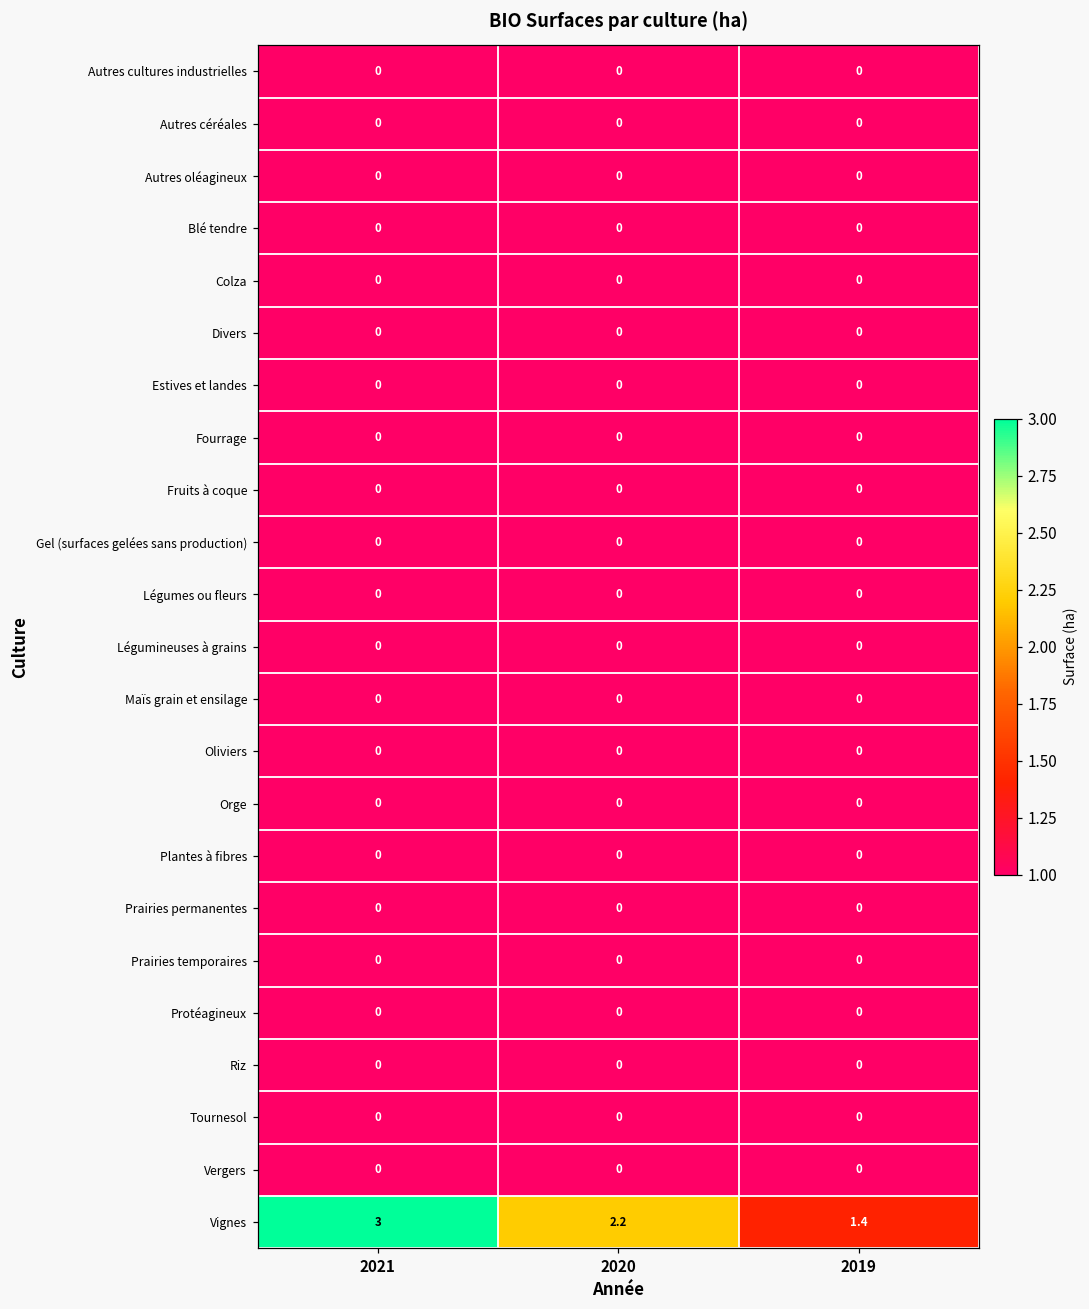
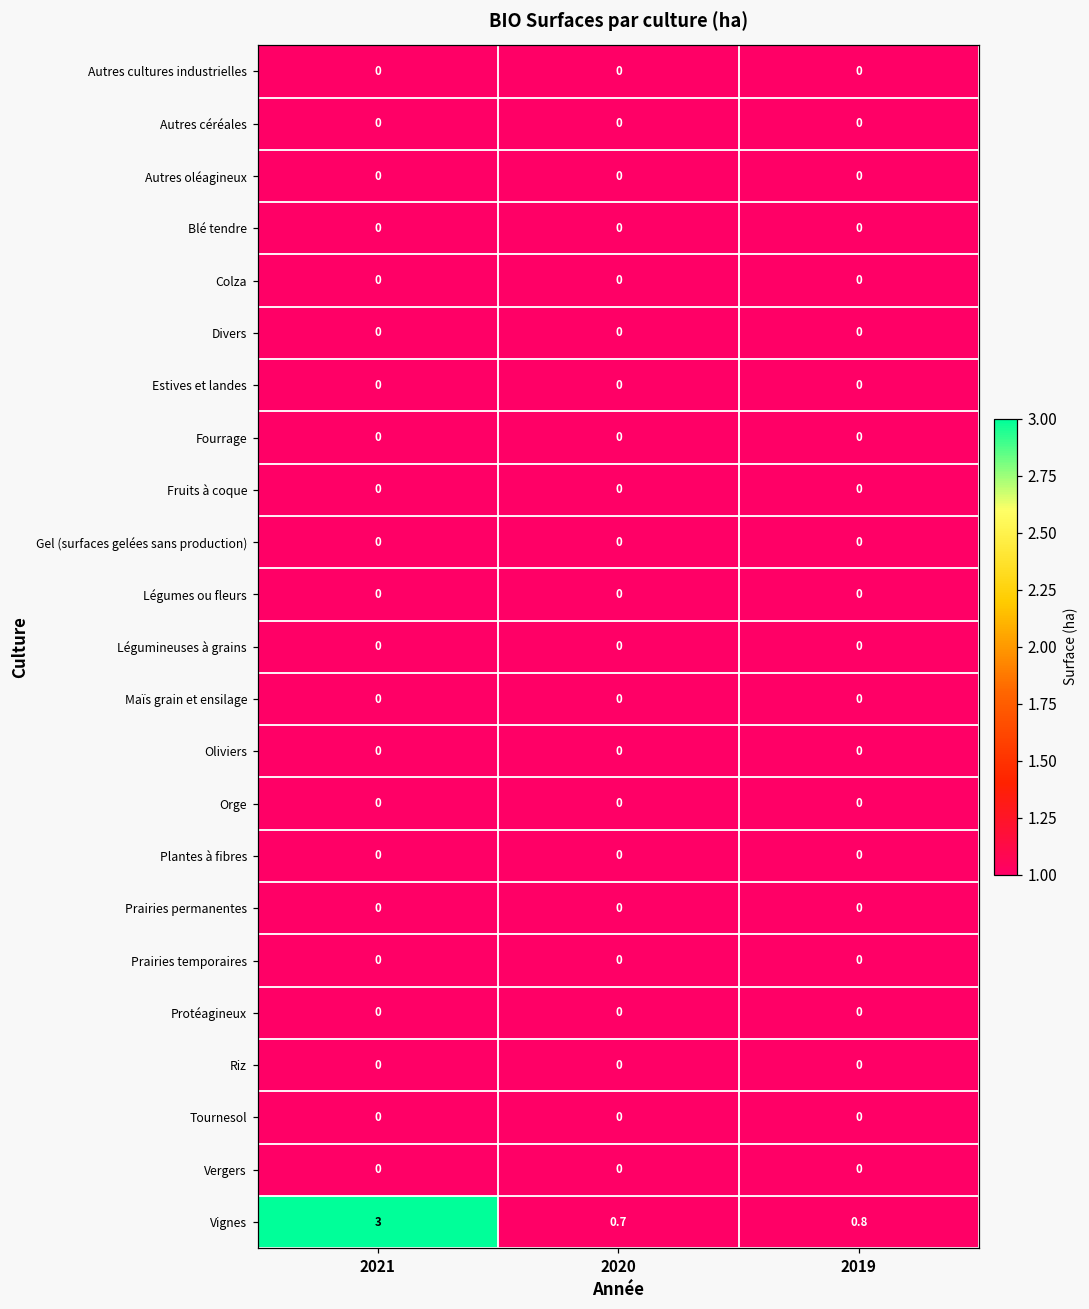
  {
    "Autres cultures industrielles": {
      "2021": 0,
      "2020": 0,
      "2019": 0
    },
    "Autres céréales": {
      "2021": 0,
      "2020": 0,
      "2019": 0
    },
    "Autres oléagineux": {
      "2021": 0,
      "2020": 0,
      "2019": 0
    },
    "Blé tendre": {
      "2021": 0,
      "2020": 0,
      "2019": 0
    },
    "Colza": {
      "2021": 0,
      "2020": 0,
      "2019": 0
    },
    "Divers": {
      "2021": 0,
      "2020": 0,
      "2019": 0
    },
    "Estives et landes": {
      "2021": 0,
      "2020": 0,
      "2019": 0
    },
    "Fourrage": {
      "2021": 0,
      "2020": 0,
      "2019": 0
    },
    "Fruits à coque": {
      "2021": 0,
      "2020": 0,
      "2019": 0
    },
    "Gel (surfaces gelées sans production)": {
      "2021": 0,
      "2020": 0,
      "2019": 0
    },
    "Légumes ou fleurs": {
      "2021": 0,
      "2020": 0,
      "2019": 0
    },
    "Légumineuses à grains": {
      "2021": 0,
      "2020": 0,
      "2019": 0
    },
    "Maïs grain et ensilage": {
      "2021": 0,
      "2020": 0,
      "2019": 0
    },
    "Oliviers": {
      "2021": 0,
      "2020": 0,
      "2019": 0
    },
    "Orge": {
      "2021": 0,
      "2020": 0,
      "2019": 0
    },
    "Plantes à fibres": {
      "2021": 0,
      "2020": 0,
      "2019": 0
    },
    "Prairies permanentes": {
      "2021": 0,
      "2020": 0,
      "2019": 0
    },
    "Prairies temporaires": {
      "2021": 0,
      "2020": 0,
      "2019": 0
    },
    "Protéagineux": {
      "2021": 0,
      "2020": 0,
      "2019": 0
    },
    "Riz": {
      "2021": 0,
      "2020": 0,
      "2019": 0
    },
    "Tournesol": {
      "2021": 0,
      "2020": 0,
      "2019": 0
    },
    "Vergers": {
      "2021": 0,
      "2020": 0,
      "2019": 0
    },
    "Vignes": {
      "2021": 3,
-     "2020": 2.2,
-     "2019": 1.4
+     "2020": 0.7,
+     "2019": 0.8
    }
  }
